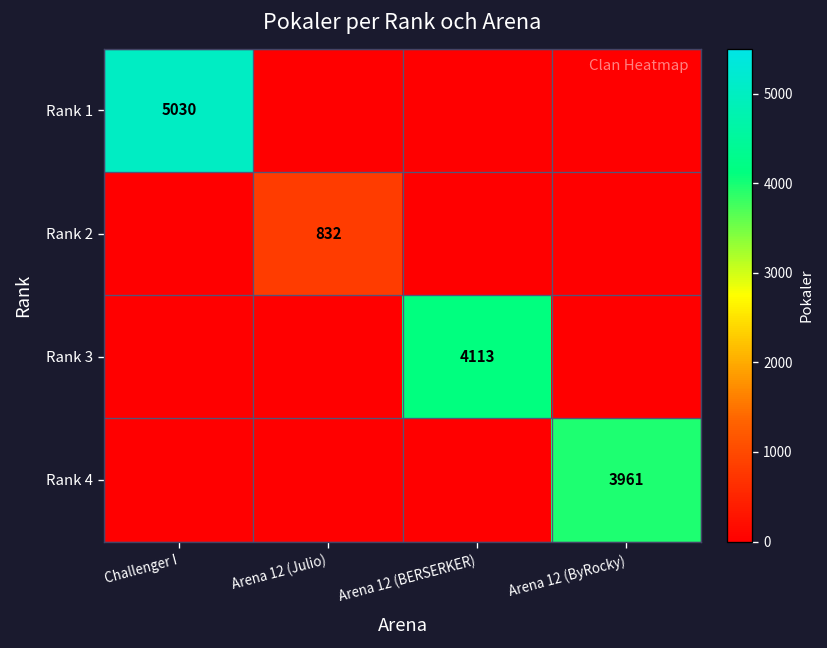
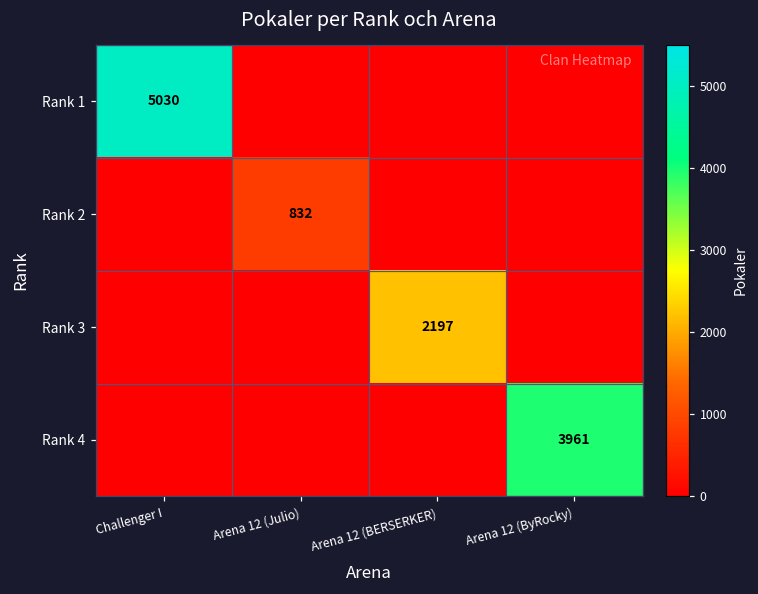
  {
    "Rank 1": {
      "Challenger I": 5030
    },
    "Rank 2": {
      "Arena 12 (Julio)": 832
    },
    "Rank 3": {
-     "Arena 12 (BERSERKER)": 4113
+     "Arena 12 (BERSERKER)": 2197
    },
    "Rank 4": {
      "Arena 12 (ByRocky)": 3961
    }
  }
